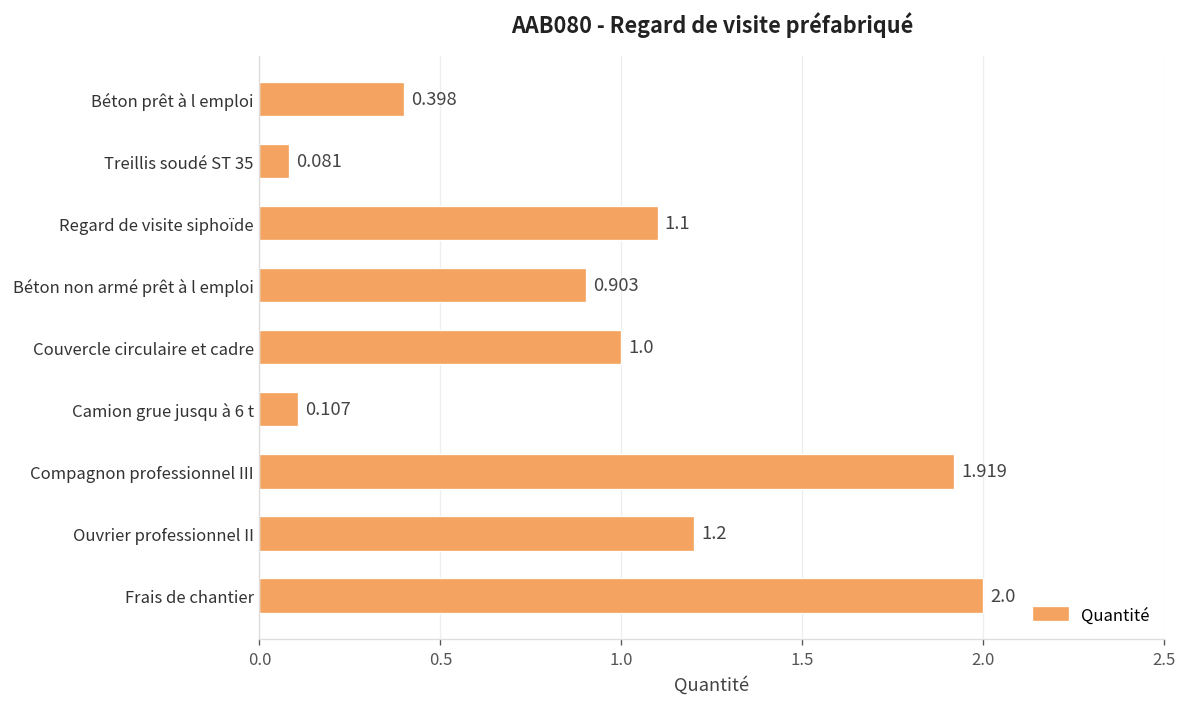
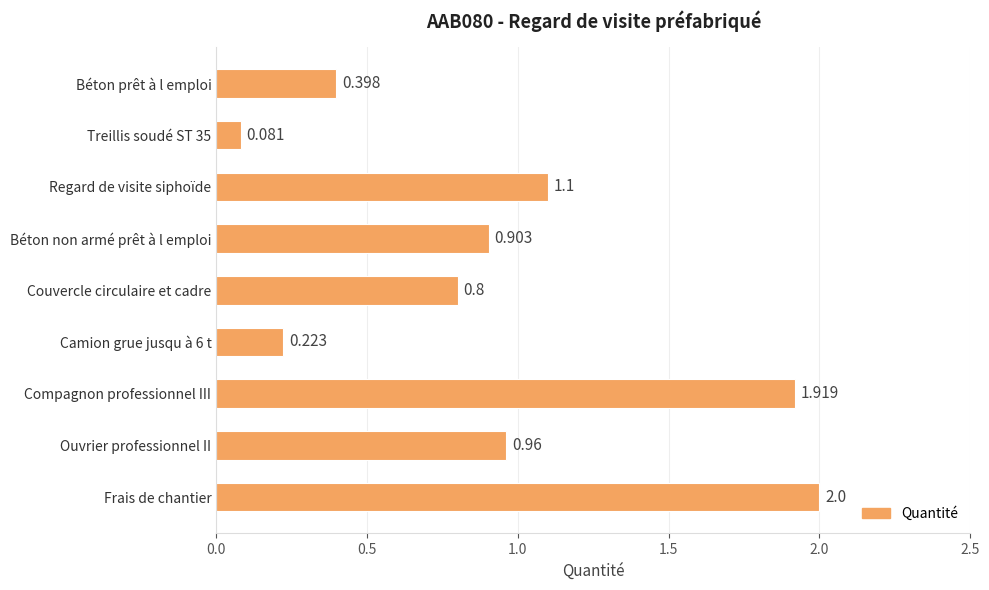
  {
    "Béton prêt à l emploi": 0.398,
    "Treillis soudé ST 35": 0.081,
    "Regard de visite siphoïde": 1.1,
    "Béton non armé prêt à l emploi": 0.903,
-   "Couvercle circulaire et cadre": 1.0,
-   "Camion grue jusqu à 6 t": 0.107,
+   "Couvercle circulaire et cadre": 0.8,
+   "Camion grue jusqu à 6 t": 0.223,
    "Compagnon professionnel III": 1.919,
-   "Ouvrier professionnel II": 1.2,
+   "Ouvrier professionnel II": 0.96,
    "Frais de chantier": 2.0
  }
